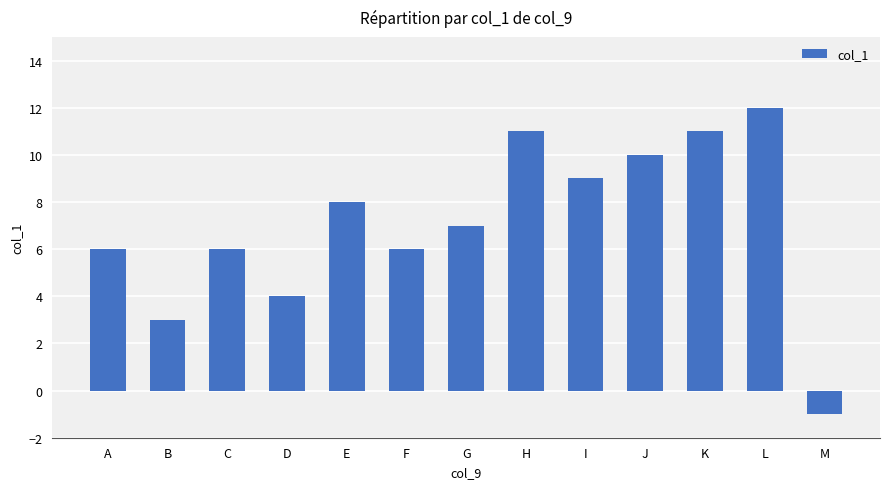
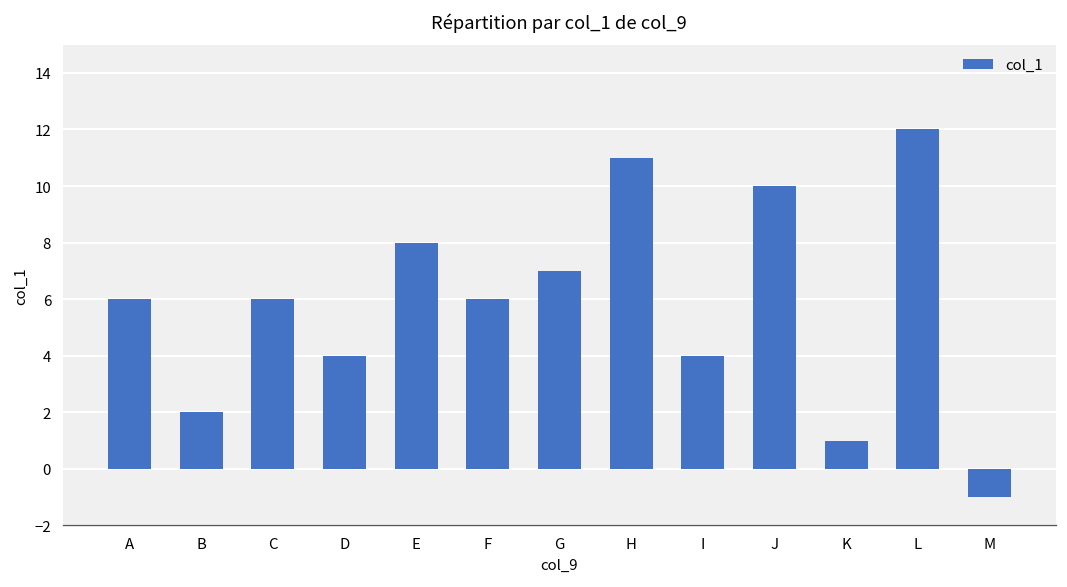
  {
    "A": 6,
-   "B": 3,
+   "B": 2,
    "C": 6,
    "D": 4,
    "E": 8,
    "F": 6,
    "G": 7,
    "H": 11,
-   "I": 9,
+   "I": 4,
    "J": 10,
-   "K": 11,
+   "K": 1,
    "L": 12,
    "M": -1
  }
